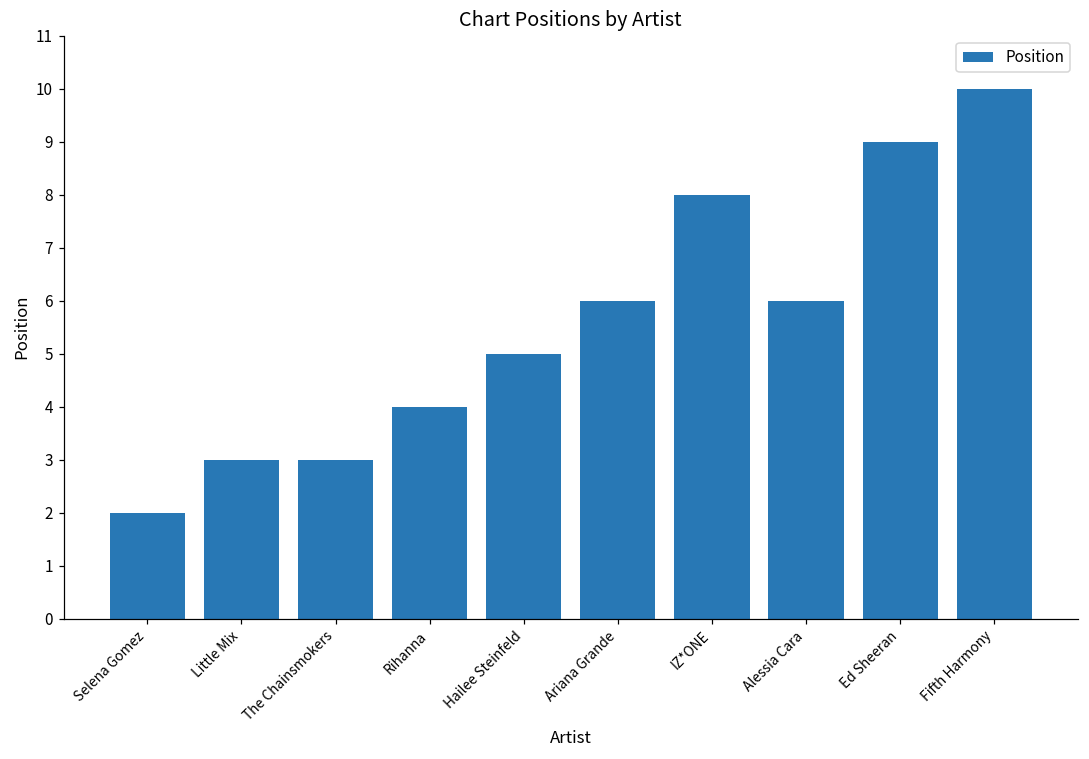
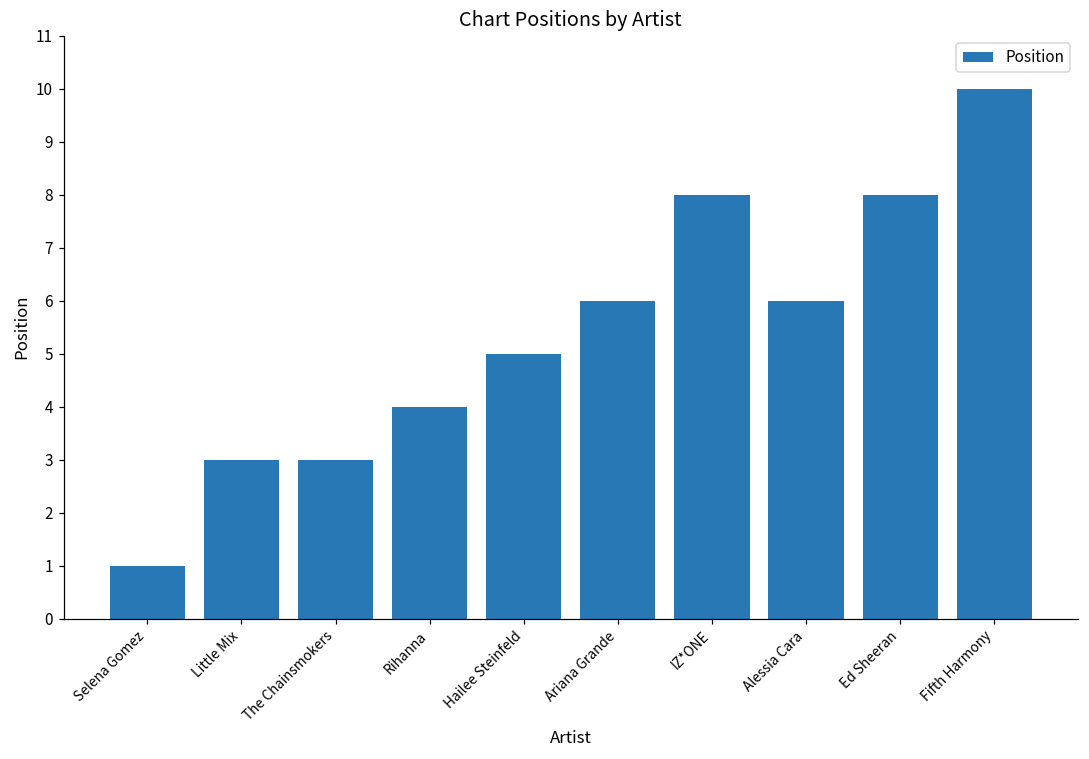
  {
-   "Selena Gomez": 2,
+   "Selena Gomez": 1,
    "Little Mix": 3,
    "The Chainsmokers": 3,
    "Rihanna": 4,
    "Hailee Steinfeld": 5,
    "Ariana Grande": 6,
    "IZ*ONE": 8,
    "Alessia Cara": 6,
-   "Ed Sheeran": 9,
+   "Ed Sheeran": 8,
    "Fifth Harmony": 10
  }
